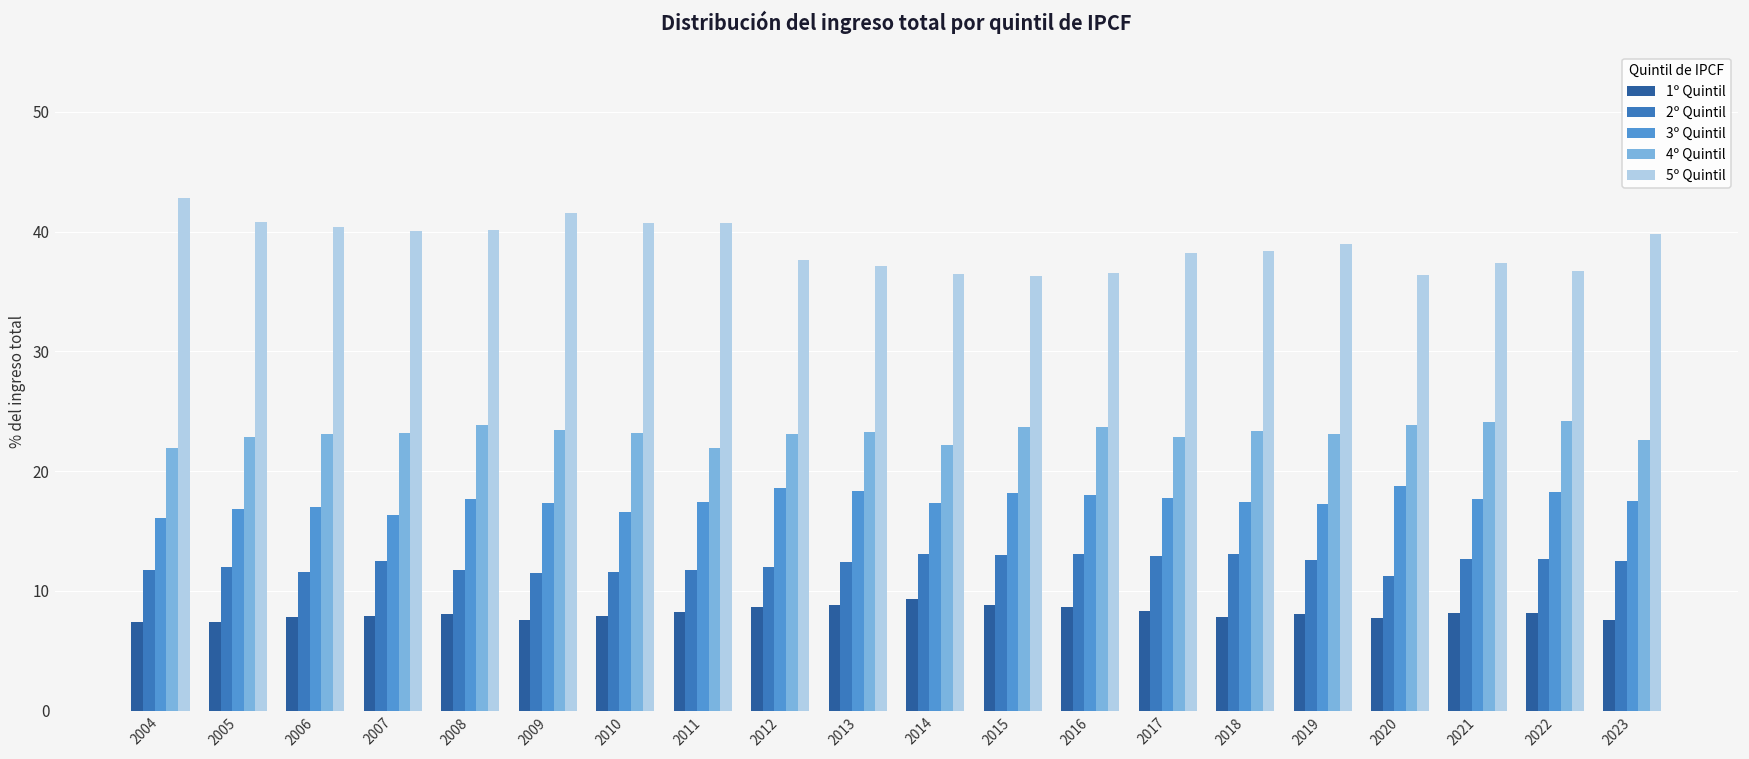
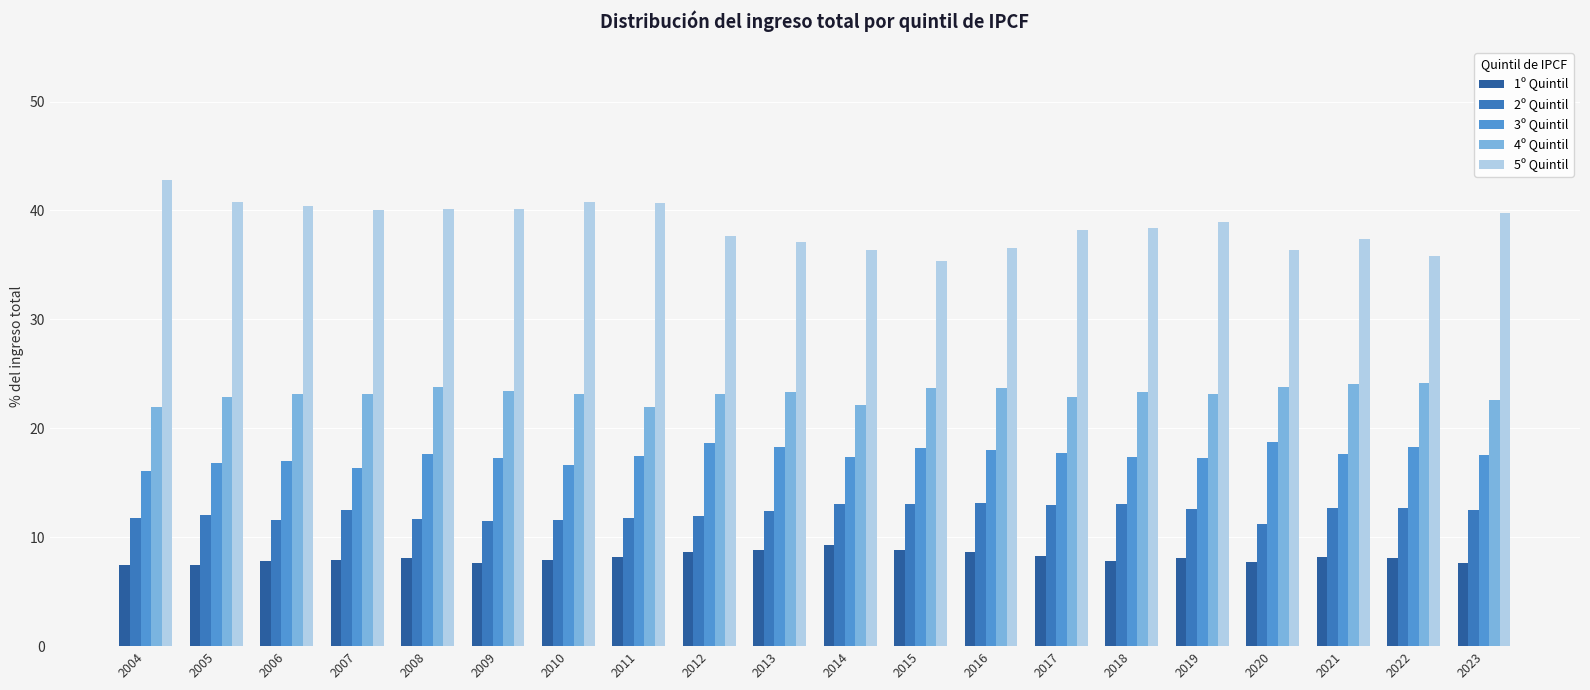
  {
    "5º Quintil": {
      "2004": 42.8,
      "2005": 40.8,
      "2006": 40.4,
      "2007": 40.0,
      "2008": 40.1,
-     "2009": 41.6,
+     "2009": 40.2,
      "2010": 40.7,
      "2011": 40.7,
      "2012": 37.6,
      "2013": 37.1,
      "2014": 36.4,
-     "2015": 36.3,
+     "2015": 35.4,
      "2016": 36.6,
      "2017": 38.2,
      "2018": 38.4,
      "2019": 38.9,
      "2020": 36.3,
      "2021": 37.4,
-     "2022": 36.7,
+     "2022": 35.9,
      "2023": 39.8
    }
  }
